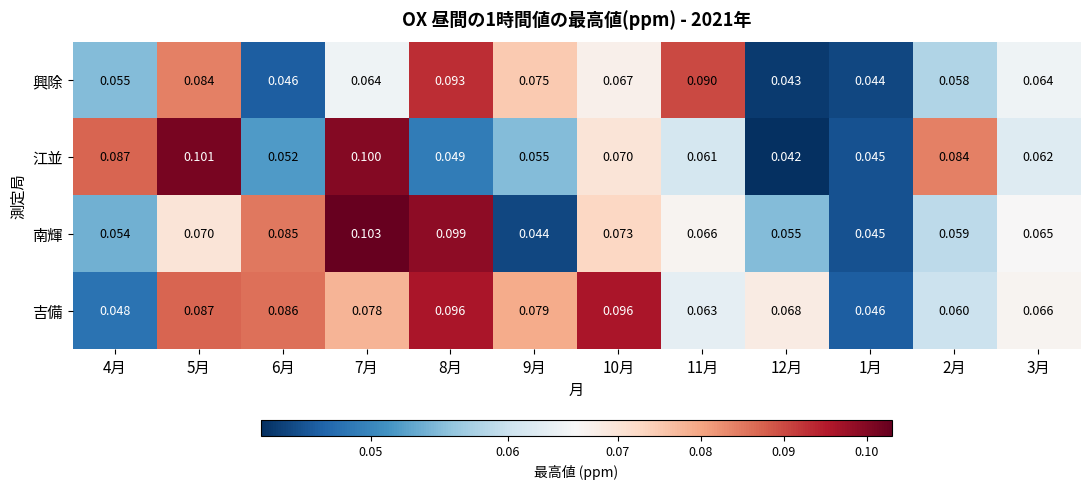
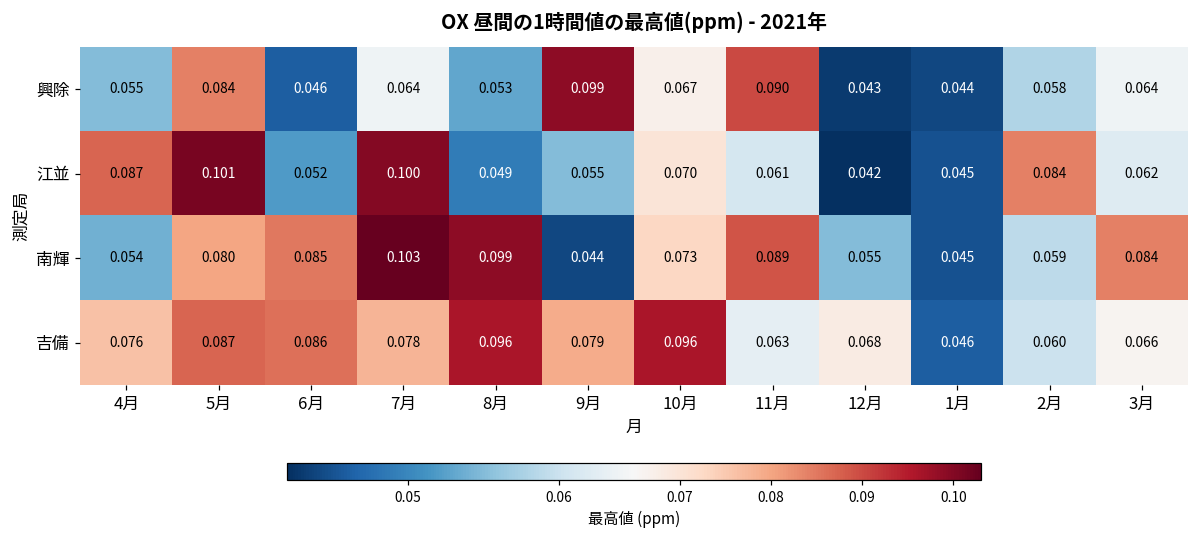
  {
    "興除": {
      "4月": 0.055,
      "5月": 0.084,
      "6月": 0.046,
      "7月": 0.064,
-     "8月": 0.093,
-     "9月": 0.075,
+     "8月": 0.053,
+     "9月": 0.099,
      "10月": 0.067,
      "11月": 0.090,
      "12月": 0.043,
      "1月": 0.044,
      "2月": 0.058,
      "3月": 0.064
    },
    "江並": {
      "4月": 0.087,
      "5月": 0.101,
      "6月": 0.052,
      "7月": 0.100,
      "8月": 0.049,
      "9月": 0.055,
      "10月": 0.070,
      "11月": 0.061,
      "12月": 0.042,
      "1月": 0.045,
      "2月": 0.084,
      "3月": 0.062
    },
    "南輝": {
      "4月": 0.054,
-     "5月": 0.070,
+     "5月": 0.080,
      "6月": 0.085,
      "7月": 0.103,
      "8月": 0.099,
      "9月": 0.044,
      "10月": 0.073,
-     "11月": 0.066,
+     "11月": 0.089,
      "12月": 0.055,
      "1月": 0.045,
      "2月": 0.059,
-     "3月": 0.065
+     "3月": 0.084
    },
    "吉備": {
-     "4月": 0.048,
+     "4月": 0.076,
      "5月": 0.087,
      "6月": 0.086,
      "7月": 0.078,
      "8月": 0.096,
      "9月": 0.079,
      "10月": 0.096,
      "11月": 0.063,
      "12月": 0.068,
      "1月": 0.046,
      "2月": 0.060,
      "3月": 0.066
    }
  }
